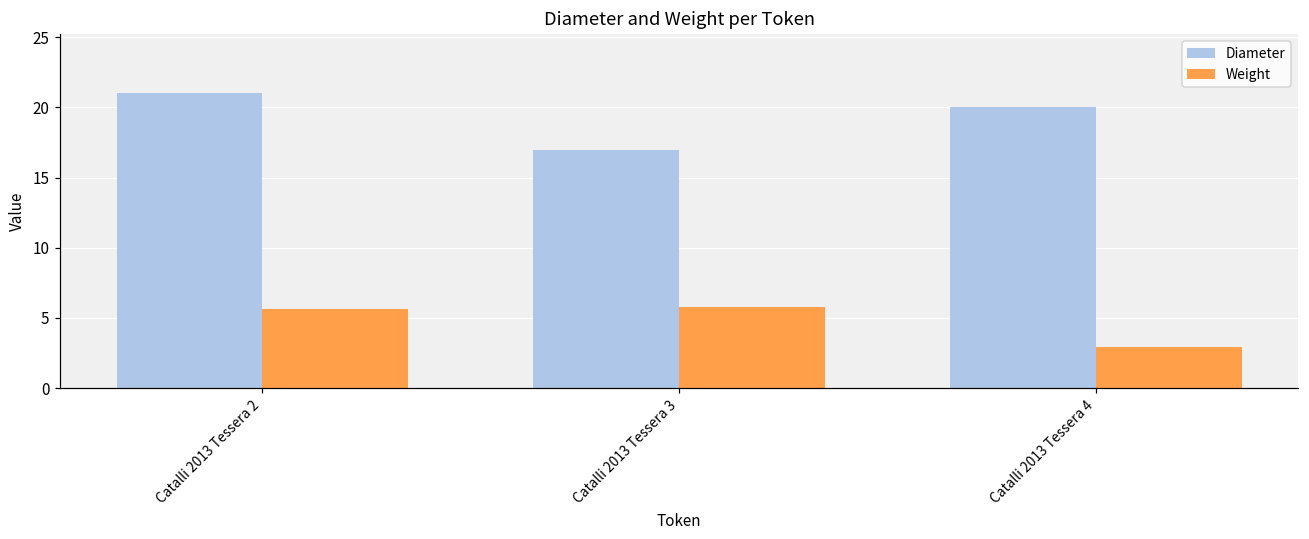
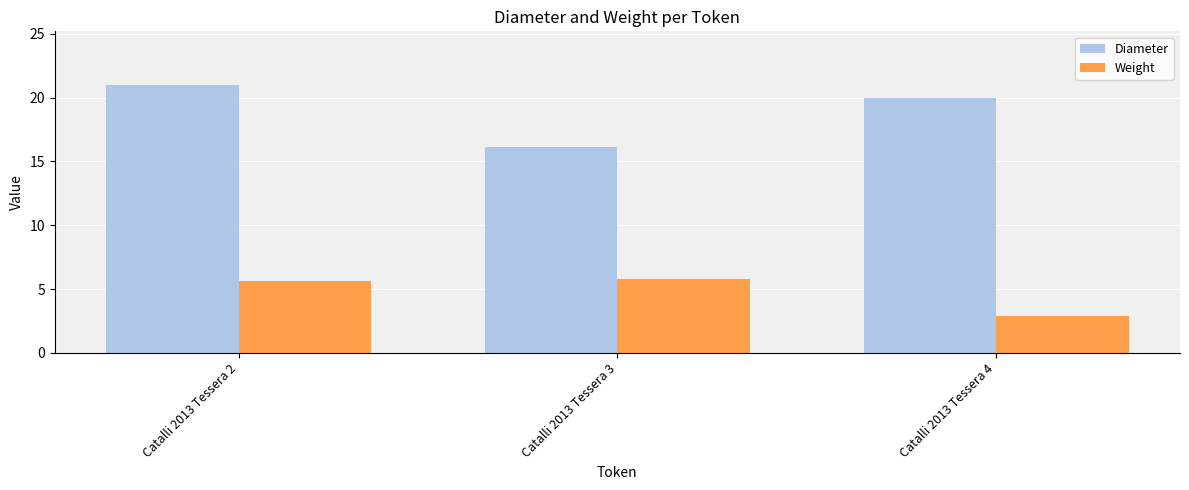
  {
    "Diameter": {
      "Catalli 2013 Tessera 2": 21.0,
-     "Catalli 2013 Tessera 3": 17.0,
+     "Catalli 2013 Tessera 3": 16.1,
      "Catalli 2013 Tessera 4": 20.0
    },
    "Weight": {
      "Catalli 2013 Tessera 2": 5.6,
      "Catalli 2013 Tessera 3": 5.8,
      "Catalli 2013 Tessera 4": 2.9
    }
  }
